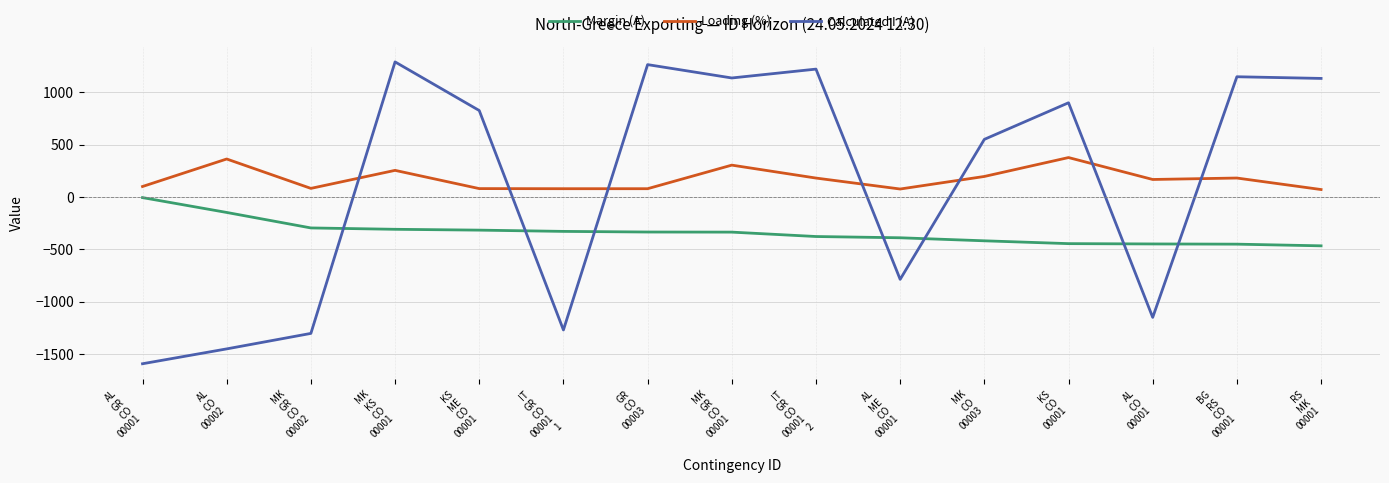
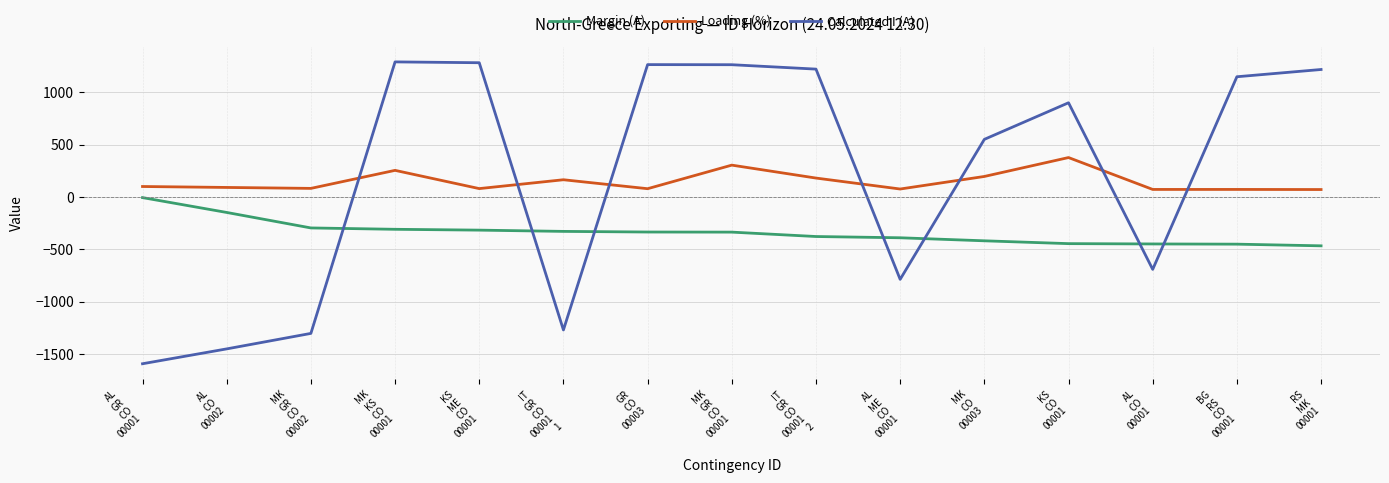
  {
    "Margin (A)": {
      "AL GR CO 00001": -10,
      "AL CO 00002": -150,
      "MK GR CO 00002": -300,
      "MK KS CO 00001": -310,
      "KS ME CO 00001": -320,
      "IT GR CO 00001 1": -330,
      "GR CO 00003": -340,
      "MK GR CO 00001": -340,
      "IT GR CO 00001 2": -380,
      "AL ME CO 00001": -390,
      "MK CO 00003": -420,
      "KS CO 00001": -450,
      "AL CO 00001": -450,
      "BG RS CO 00001": -450,
      "RS MK 00001": -470
    },
    "Loading (%)": {
      "AL GR CO 00001": 100,
-     "AL CO 00002": 360,
+     "AL CO 00002": 90,
      "MK GR CO 00002": 80,
      "MK KS CO 00001": 250,
      "KS ME CO 00001": 80,
-     "IT GR CO 00001 1": 80,
+     "IT GR CO 00001 1": 160,
      "GR CO 00003": 80,
      "MK GR CO 00001": 300,
      "IT GR CO 00001 2": 180,
      "AL ME CO 00001": 80,
      "MK CO 00003": 200,
      "KS CO 00001": 380,
-     "AL CO 00001": 170,
-     "BG RS CO 00001": 180,
+     "AL CO 00001": 70,
+     "BG RS CO 00001": 70,
      "RS MK 00001": 70
    },
    "Calculated I (A)": {
      "AL GR CO 00001": -1590,
      "AL CO 00002": -1450,
      "MK GR CO 00002": -1300,
      "MK KS CO 00001": 1290,
-     "KS ME CO 00001": 830,
+     "KS ME CO 00001": 1280,
      "IT GR CO 00001 1": -1270,
      "GR CO 00003": 1270,
-     "MK GR CO 00001": 1140,
+     "MK GR CO 00001": 1260,
      "IT GR CO 00001 2": 1220,
      "AL ME CO 00001": -790,
      "MK CO 00003": 550,
      "KS CO 00001": 900,
-     "AL CO 00001": -1150,
+     "AL CO 00001": -690,
      "BG RS CO 00001": 1150,
-     "RS MK 00001": 1130
+     "RS MK 00001": 1220
    }
  }
